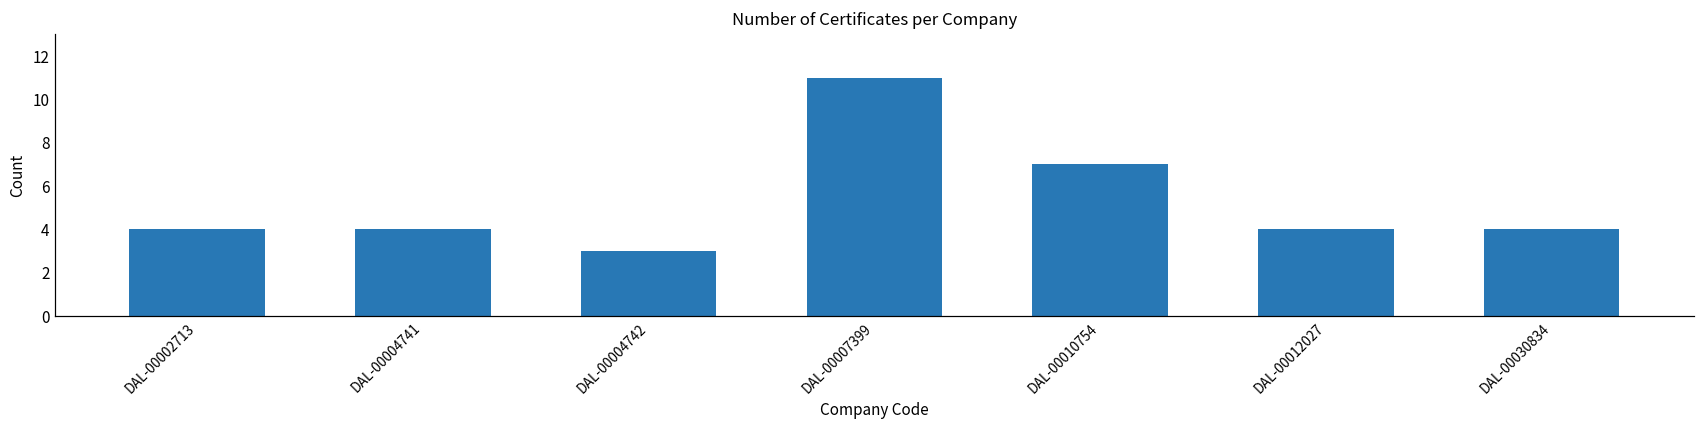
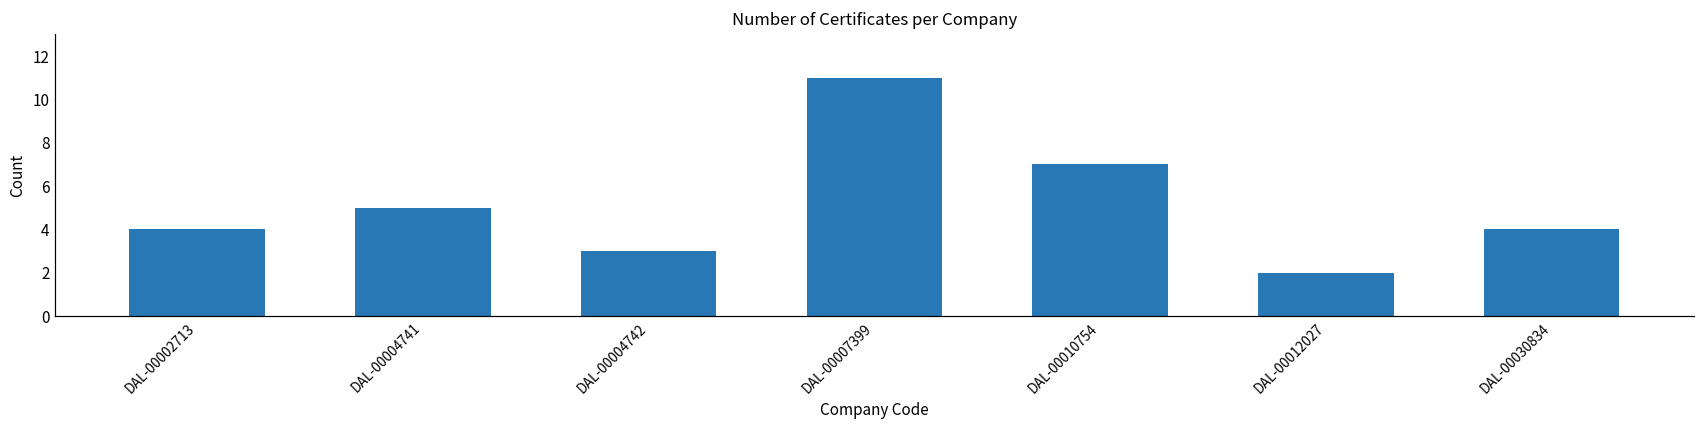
  {
    "DAL-00002713": 4,
-   "DAL-00004741": 4,
+   "DAL-00004741": 5,
    "DAL-00004742": 3,
    "DAL-00007399": 11,
    "DAL-00010754": 7,
-   "DAL-00012027": 4,
+   "DAL-00012027": 2,
    "DAL-00030834": 4
  }
